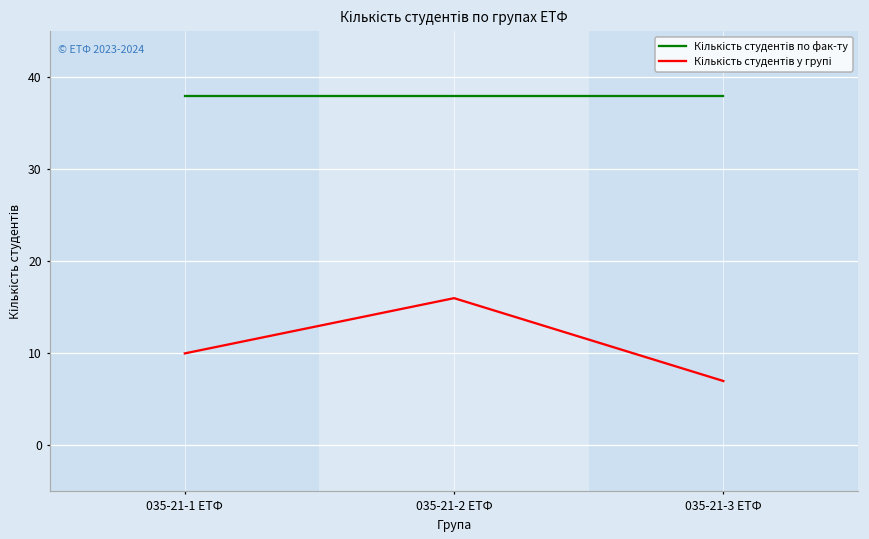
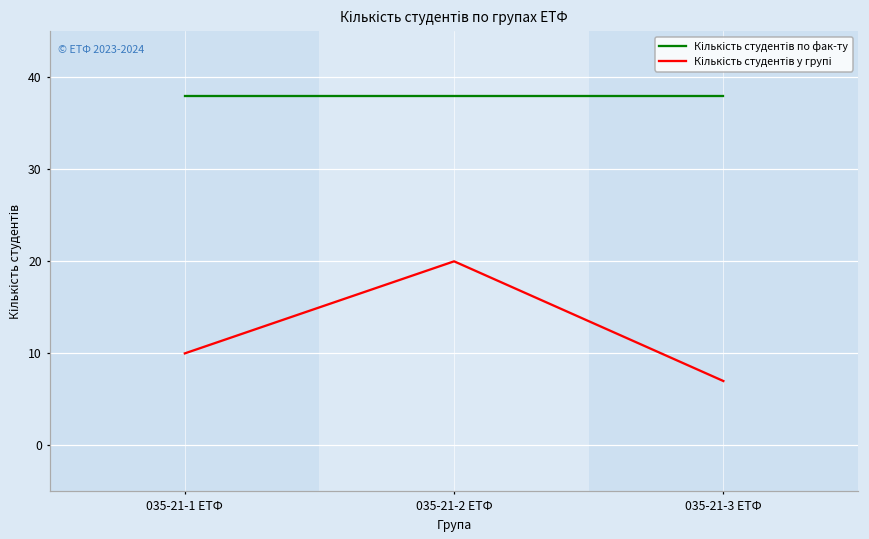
  {
    "Кількість студентів по фак-ту": {
      "035-21-1 ЕТФ": 38,
      "035-21-2 ЕТФ": 38,
      "035-21-3 ЕТФ": 38
    },
    "Кількість студентів у групі": {
      "035-21-1 ЕТФ": 10,
-     "035-21-2 ЕТФ": 16,
+     "035-21-2 ЕТФ": 20,
      "035-21-3 ЕТФ": 7
    }
  }
